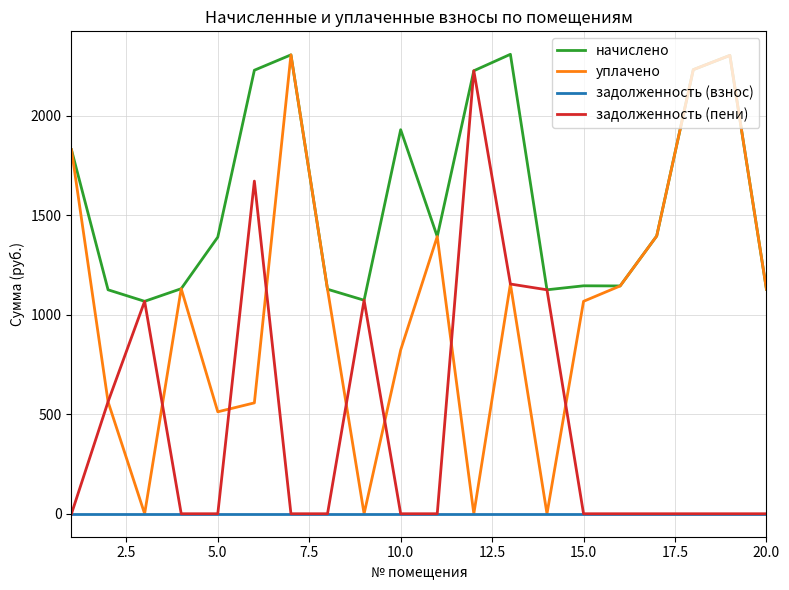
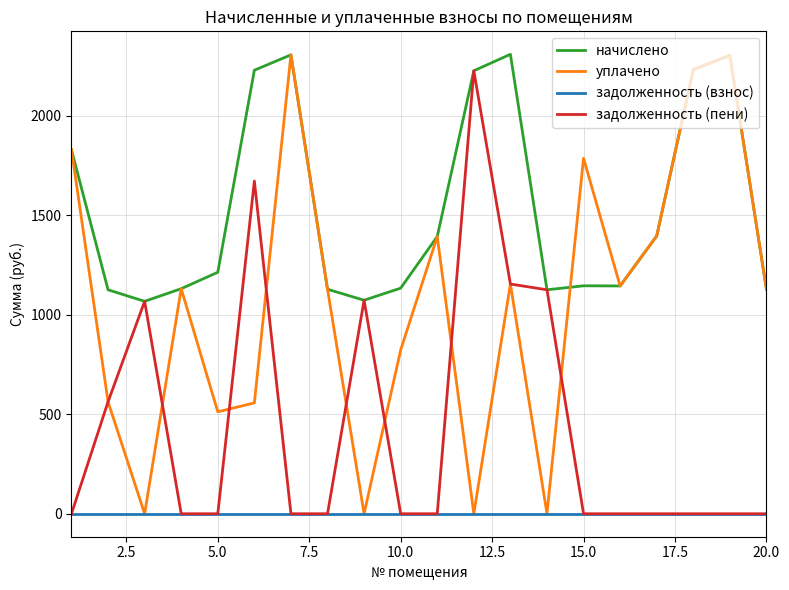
  {
    "начислено": {
-     "5.0": 1390,
-     "10.0": 1930,
+     "5.0": 1210,
+     "10.0": 1130,
      "15.0": 1150
    },
    "уплачено": {
      "5.0": 510,
      "10.0": 820,
-     "15.0": 1070
+     "15.0": 1790
    }
  }
